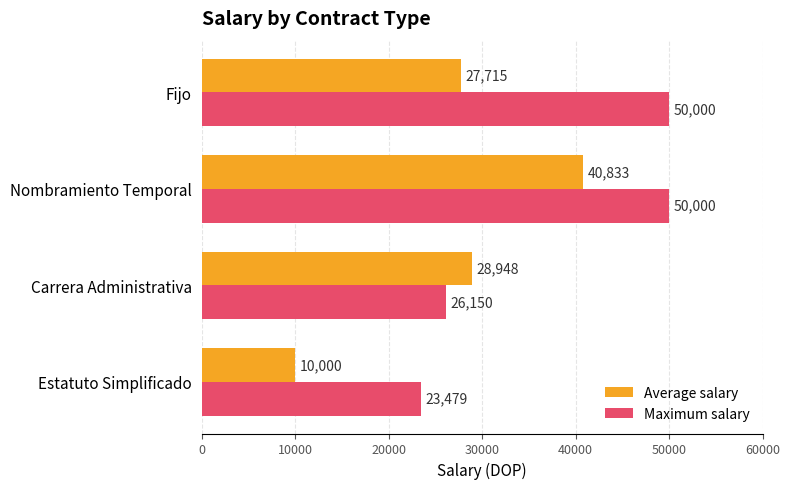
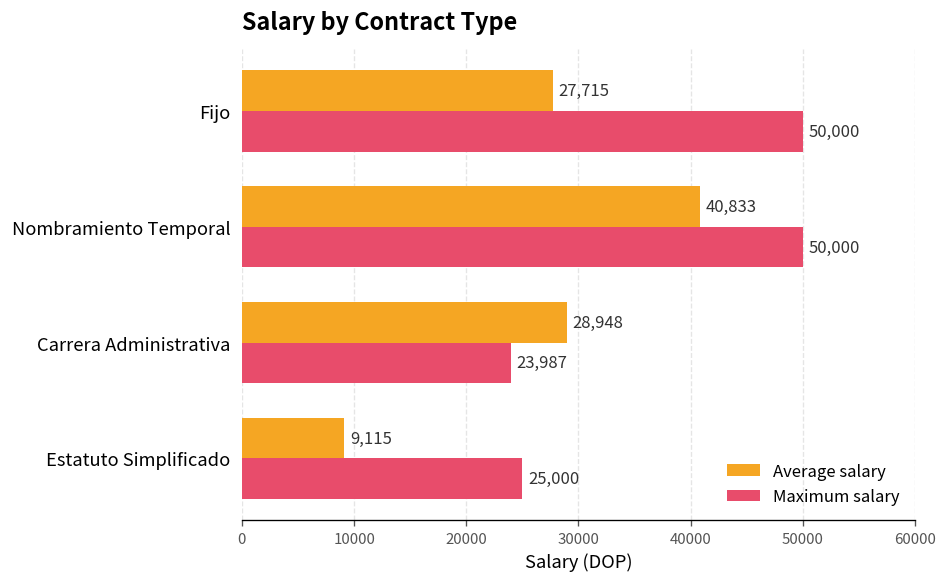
  {
    "Average salary": {
      "Fijo": "27,715",
      "Nombramiento Temporal": "40,833",
      "Carrera Administrativa": "28,948",
-     "Estatuto Simplificado": "10,000"
+     "Estatuto Simplificado": "9,115"
    },
    "Maximum salary": {
      "Fijo": "50,000",
      "Nombramiento Temporal": "50,000",
-     "Carrera Administrativa": "26,150",
-     "Estatuto Simplificado": "23,479"
+     "Carrera Administrativa": "23,987",
+     "Estatuto Simplificado": "25,000"
    }
  }
